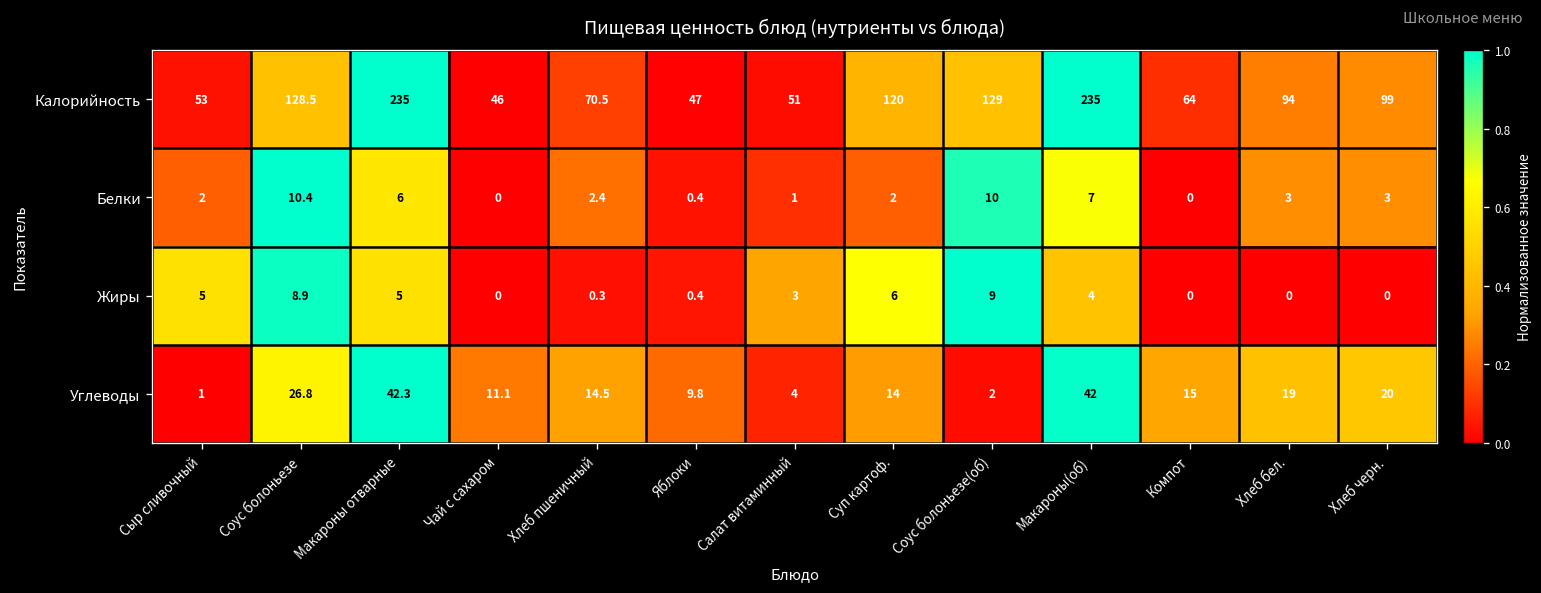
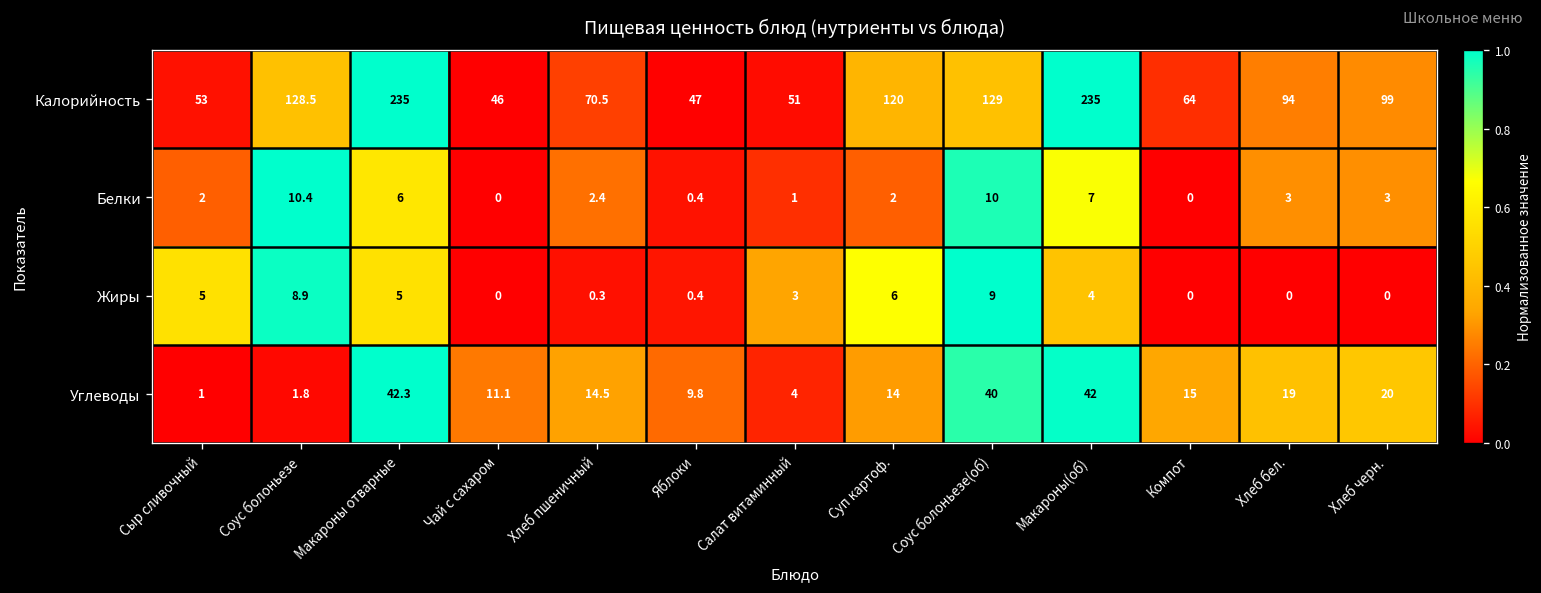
  {
    "Калорийность": {
      "Сыр сливочный": 53,
      "Соус болоньезе": 128.5,
      "Макароны отварные": 235,
      "Чай с сахаром": 46,
      "Хлеб пшеничный": 70.5,
      "Яблоки": 47,
      "Салат витаминный": 51,
      "Суп картоф.": 120,
      "Соус болоньезе(об)": 129,
      "Макароны(об)": 235,
      "Компот": 64,
      "Хлеб бел.": 94,
      "Хлеб черн.": 99
    },
    "Белки": {
      "Сыр сливочный": 2,
      "Соус болоньезе": 10.4,
      "Макароны отварные": 6,
      "Чай с сахаром": 0,
      "Хлеб пшеничный": 2.4,
      "Яблоки": 0.4,
      "Салат витаминный": 1,
      "Суп картоф.": 2,
      "Соус болоньезе(об)": 10,
      "Макароны(об)": 7,
      "Компот": 0,
      "Хлеб бел.": 3,
      "Хлеб черн.": 3
    },
    "Жиры": {
      "Сыр сливочный": 5,
      "Соус болоньезе": 8.9,
      "Макароны отварные": 5,
      "Чай с сахаром": 0,
      "Хлеб пшеничный": 0.3,
      "Яблоки": 0.4,
      "Салат витаминный": 3,
      "Суп картоф.": 6,
      "Соус болоньезе(об)": 9,
      "Макароны(об)": 4,
      "Компот": 0,
      "Хлеб бел.": 0,
      "Хлеб черн.": 0
    },
    "Углеводы": {
      "Сыр сливочный": 1,
-     "Соус болоньезе": 26.8,
+     "Соус болоньезе": 1.8,
      "Макароны отварные": 42.3,
      "Чай с сахаром": 11.1,
      "Хлеб пшеничный": 14.5,
      "Яблоки": 9.8,
      "Салат витаминный": 4,
      "Суп картоф.": 14,
-     "Соус болоньезе(об)": 2,
+     "Соус болоньезе(об)": 40,
      "Макароны(об)": 42,
      "Компот": 15,
      "Хлеб бел.": 19,
      "Хлеб черн.": 20
    }
  }
